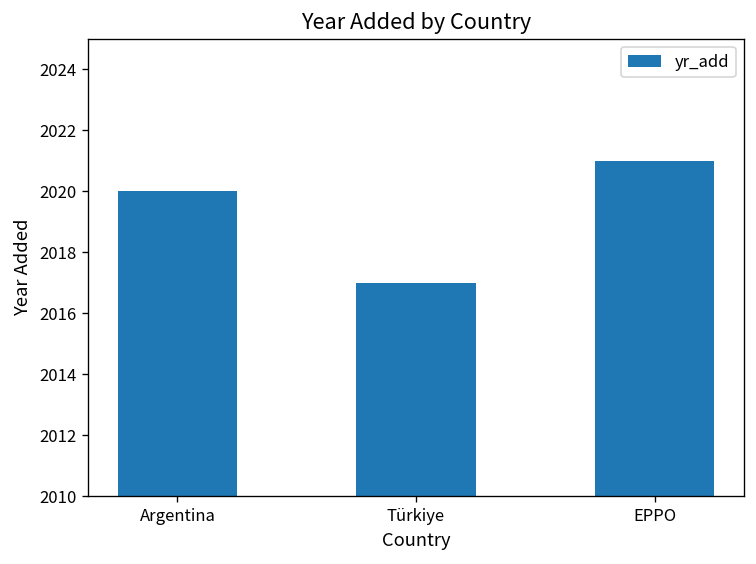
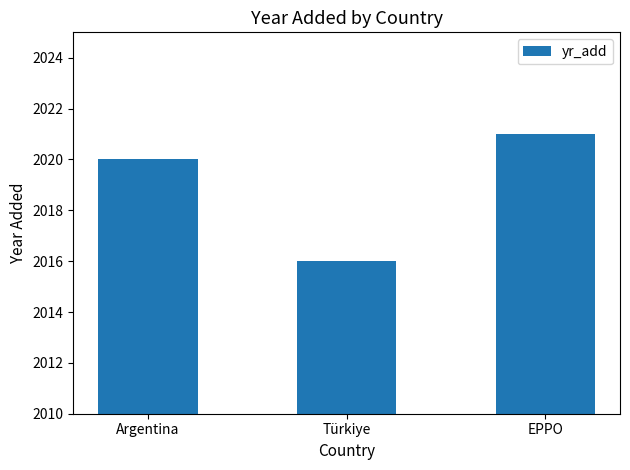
  {
    "Argentina": 2020,
-   "Türkiye": 2017,
+   "Türkiye": 2016,
    "EPPO": 2021
  }
